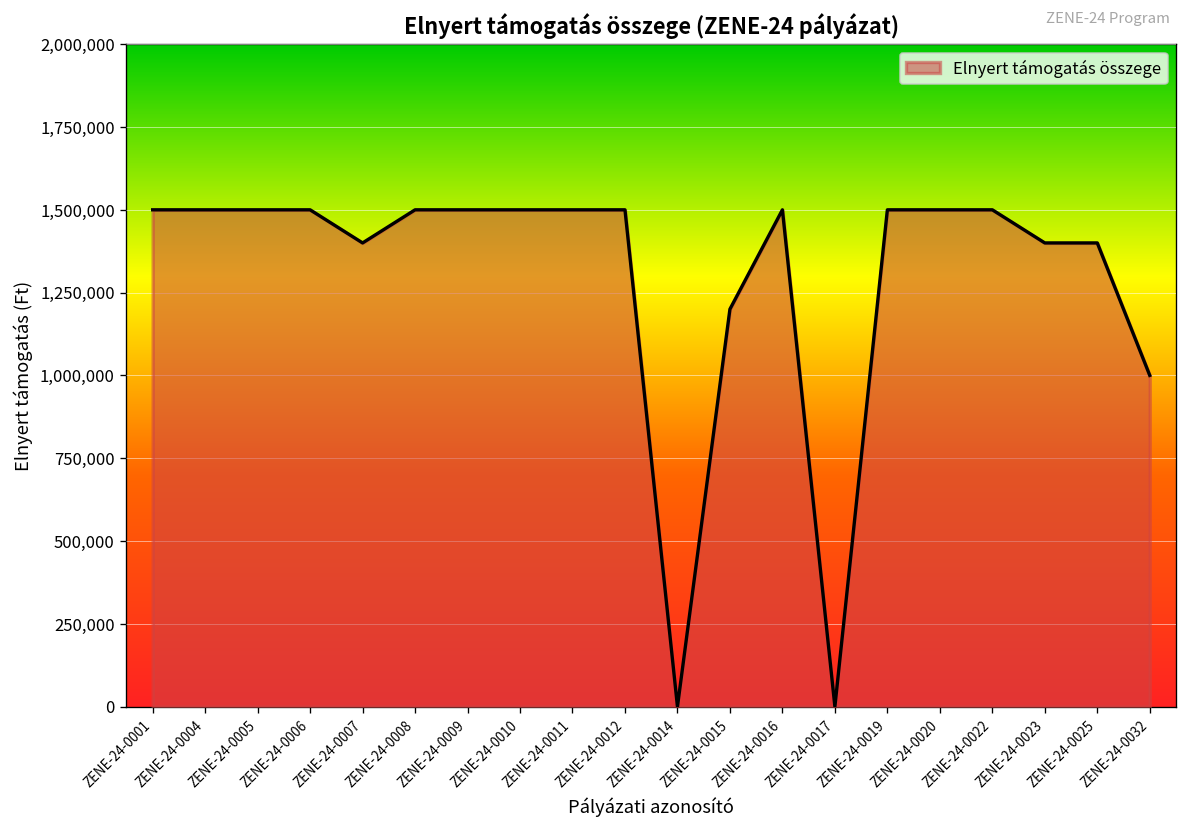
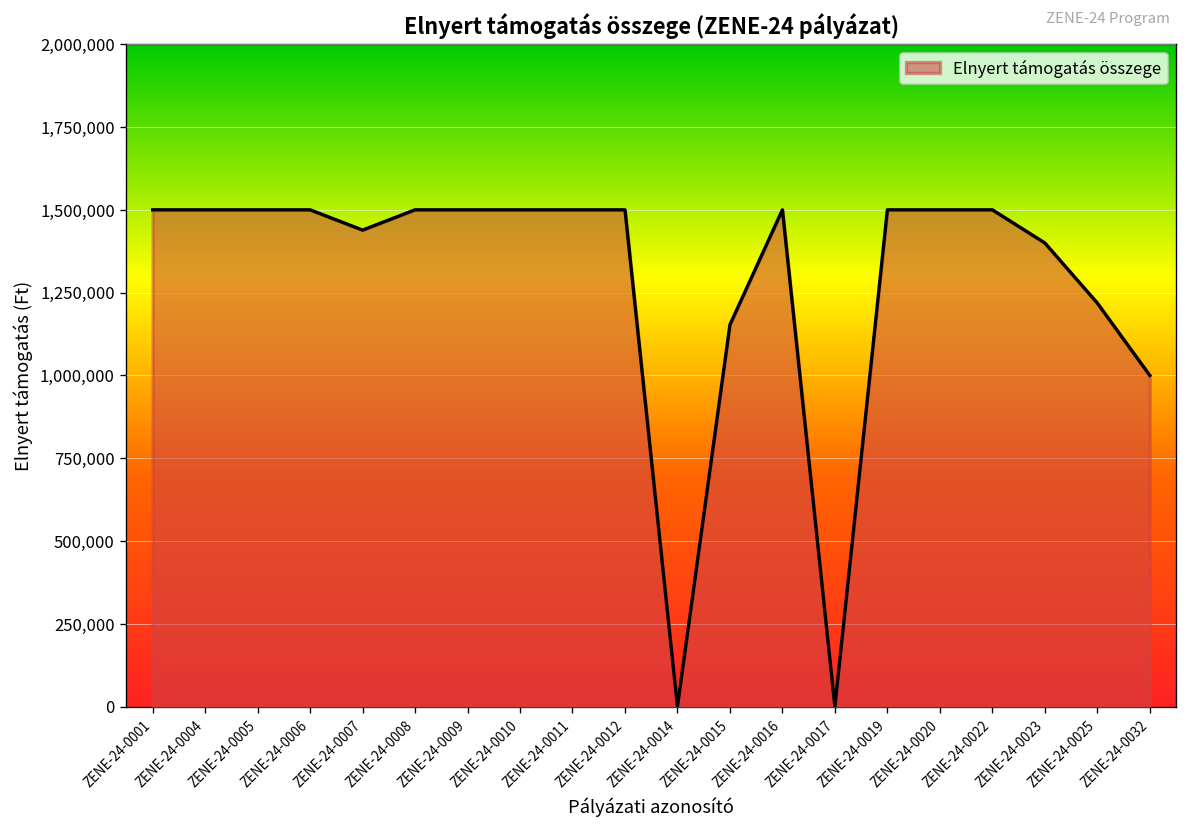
  {
    "ZENE-24-0001": "1,500,000",
    "ZENE-24-0004": "1,500,000",
    "ZENE-24-0005": "1,500,000",
    "ZENE-24-0006": "1,500,000",
-   "ZENE-24-0007": "1,400,000",
+   "ZENE-24-0007": "1,440,000",
    "ZENE-24-0008": "1,500,000",
    "ZENE-24-0009": "1,500,000",
    "ZENE-24-0010": "1,500,000",
    "ZENE-24-0011": "1,500,000",
    "ZENE-24-0012": "1,500,000",
    "ZENE-24-0014": "0",
-   "ZENE-24-0015": "1,200,000",
+   "ZENE-24-0015": "1,150,000",
    "ZENE-24-0016": "1,500,000",
    "ZENE-24-0017": "0",
    "ZENE-24-0019": "1,500,000",
    "ZENE-24-0020": "1,500,000",
    "ZENE-24-0022": "1,500,000",
    "ZENE-24-0023": "1,400,000",
-   "ZENE-24-0025": "1,400,000",
+   "ZENE-24-0025": "1,220,000",
    "ZENE-24-0032": "1,000,000"
  }
